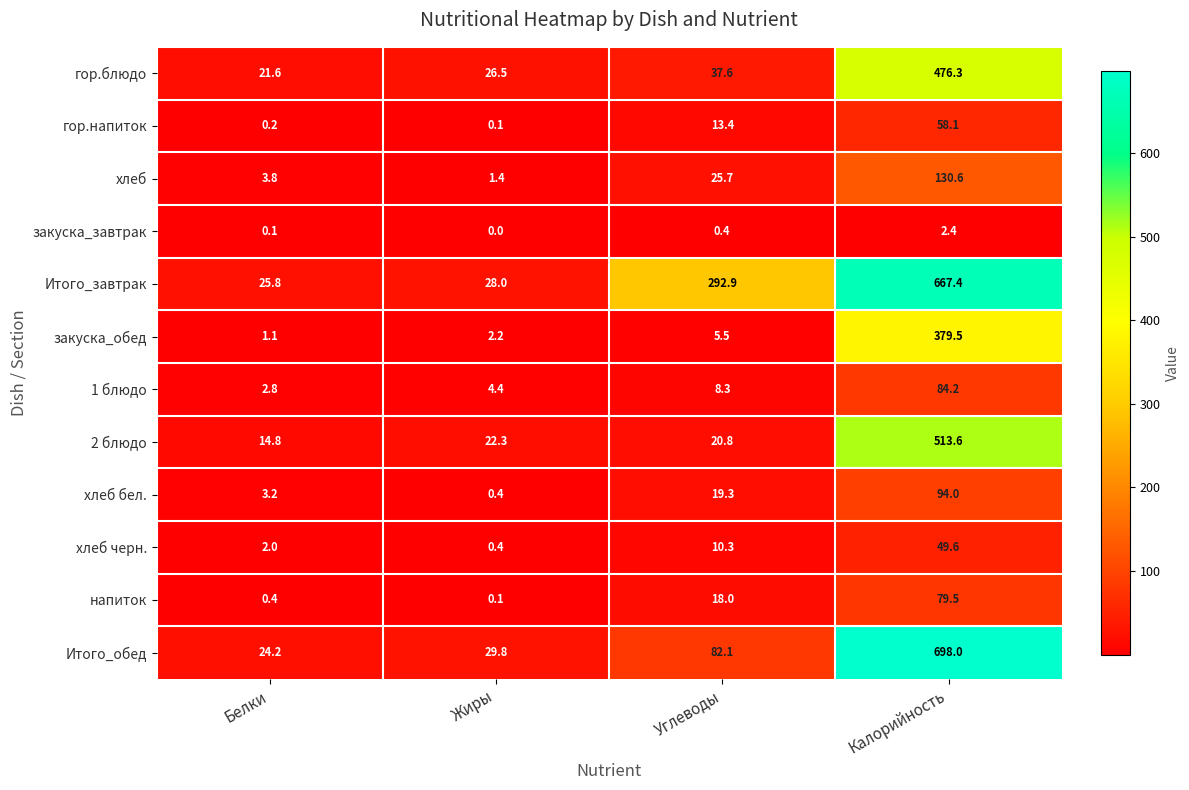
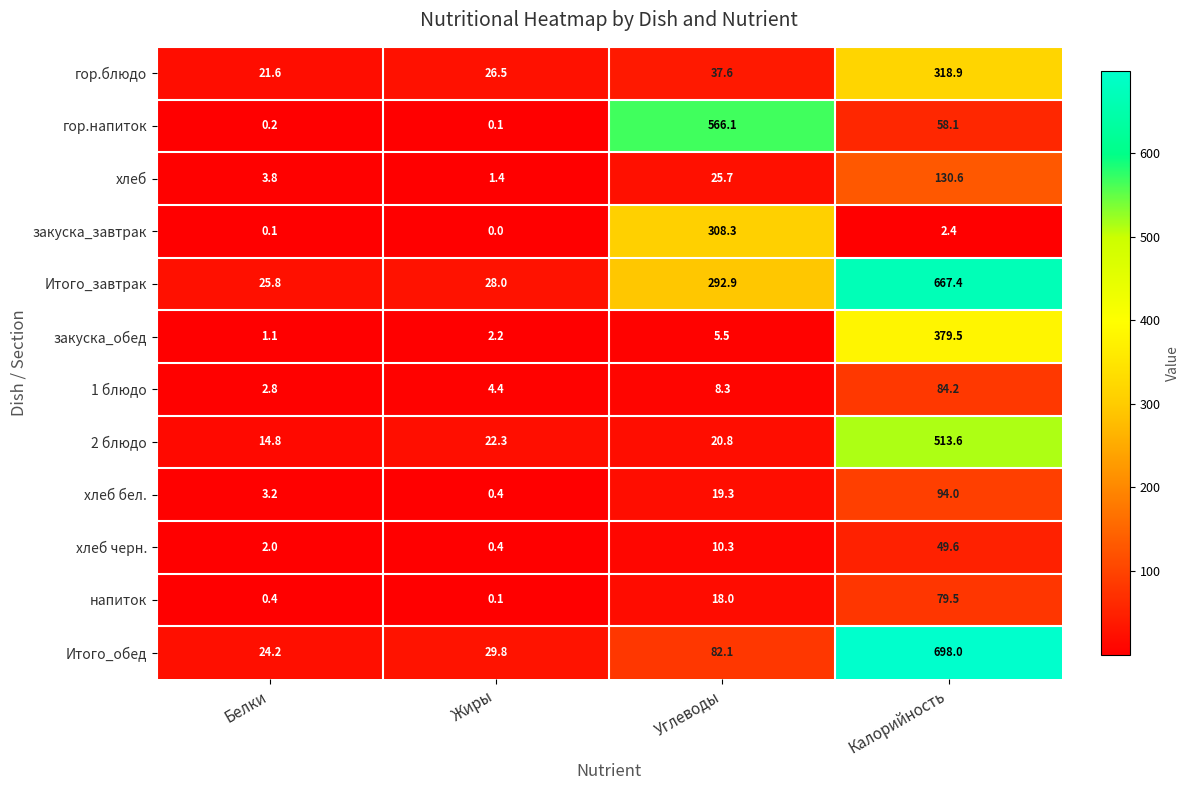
  {
    "гор.блюдо": {
      "Белки": 21.6,
      "Жиры": 26.5,
      "Углеводы": 37.6,
-     "Калорийность": 476.3
+     "Калорийность": 318.9
    },
    "гор.напиток": {
      "Белки": 0.2,
      "Жиры": 0.1,
-     "Углеводы": 13.4,
+     "Углеводы": 566.1,
      "Калорийность": 58.1
    },
    "хлеб": {
      "Белки": 3.8,
      "Жиры": 1.4,
      "Углеводы": 25.7,
      "Калорийность": 130.6
    },
    "закуска_завтрак": {
      "Белки": 0.1,
      "Жиры": 0.0,
-     "Углеводы": 0.4,
+     "Углеводы": 308.3,
      "Калорийность": 2.4
    },
    "Итого_завтрак": {
      "Белки": 25.8,
      "Жиры": 28.0,
      "Углеводы": 292.9,
      "Калорийность": 667.4
    },
    "закуска_обед": {
      "Белки": 1.1,
      "Жиры": 2.2,
      "Углеводы": 5.5,
      "Калорийность": 379.5
    },
    "1 блюдо": {
      "Белки": 2.8,
      "Жиры": 4.4,
      "Углеводы": 8.3,
      "Калорийность": 84.2
    },
    "2 блюдо": {
      "Белки": 14.8,
      "Жиры": 22.3,
      "Углеводы": 20.8,
      "Калорийность": 513.6
    },
    "хлеб бел.": {
      "Белки": 3.2,
      "Жиры": 0.4,
      "Углеводы": 19.3,
      "Калорийность": 94.0
    },
    "хлеб черн.": {
      "Белки": 2.0,
      "Жиры": 0.4,
      "Углеводы": 10.3,
      "Калорийность": 49.6
    },
    "напиток": {
      "Белки": 0.4,
      "Жиры": 0.1,
      "Углеводы": 18.0,
      "Калорийность": 79.5
    },
    "Итого_обед": {
      "Белки": 24.2,
      "Жиры": 29.8,
      "Углеводы": 82.1,
      "Калорийность": 698.0
    }
  }
